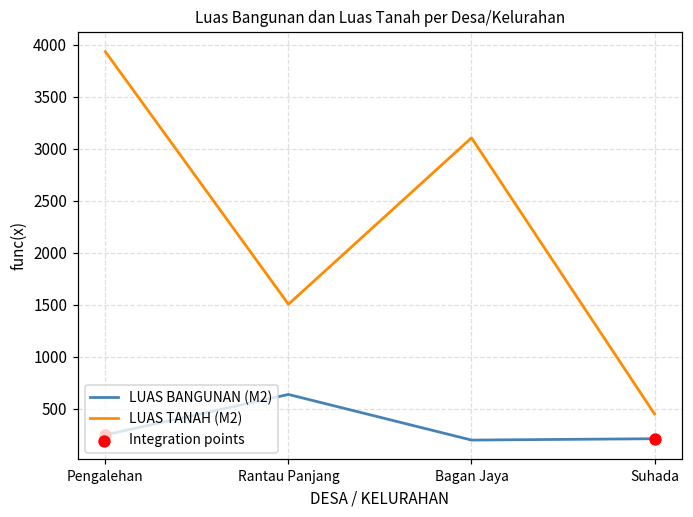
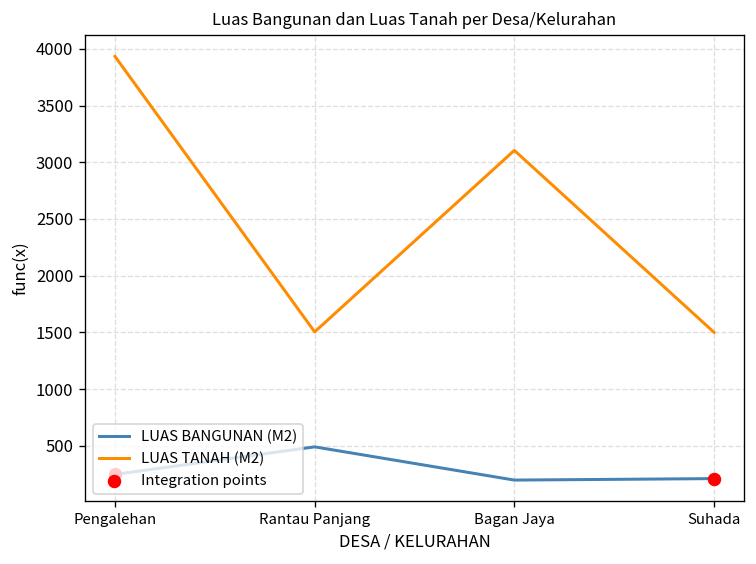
  {
    "LUAS BANGUNAN (M2)": {
-     "Rantau Panjang": 600,
+     "Rantau Panjang": 500,
      "Bagan Jaya": 200
    },
    "LUAS TANAH (M2)": {
      "Pengalehan": 3900,
      "Rantau Panjang": 1500,
      "Bagan Jaya": 3100,
-     "Suhada": 400
+     "Suhada": 1500
    }
  }
